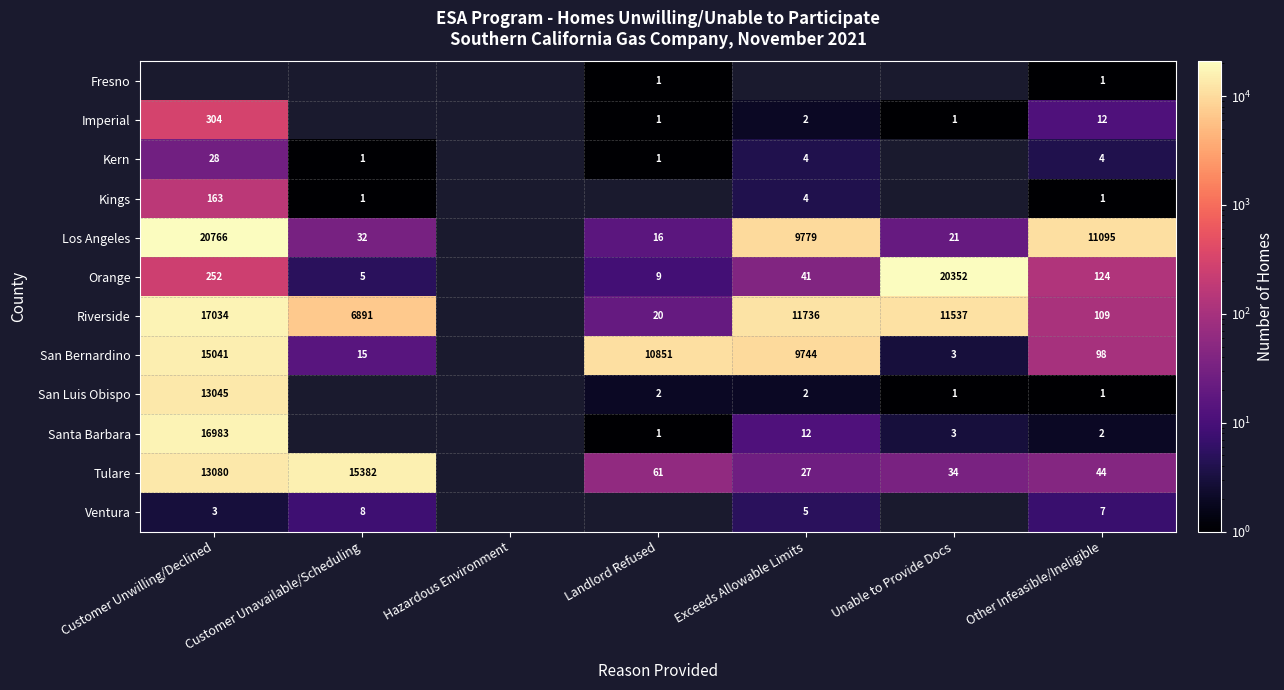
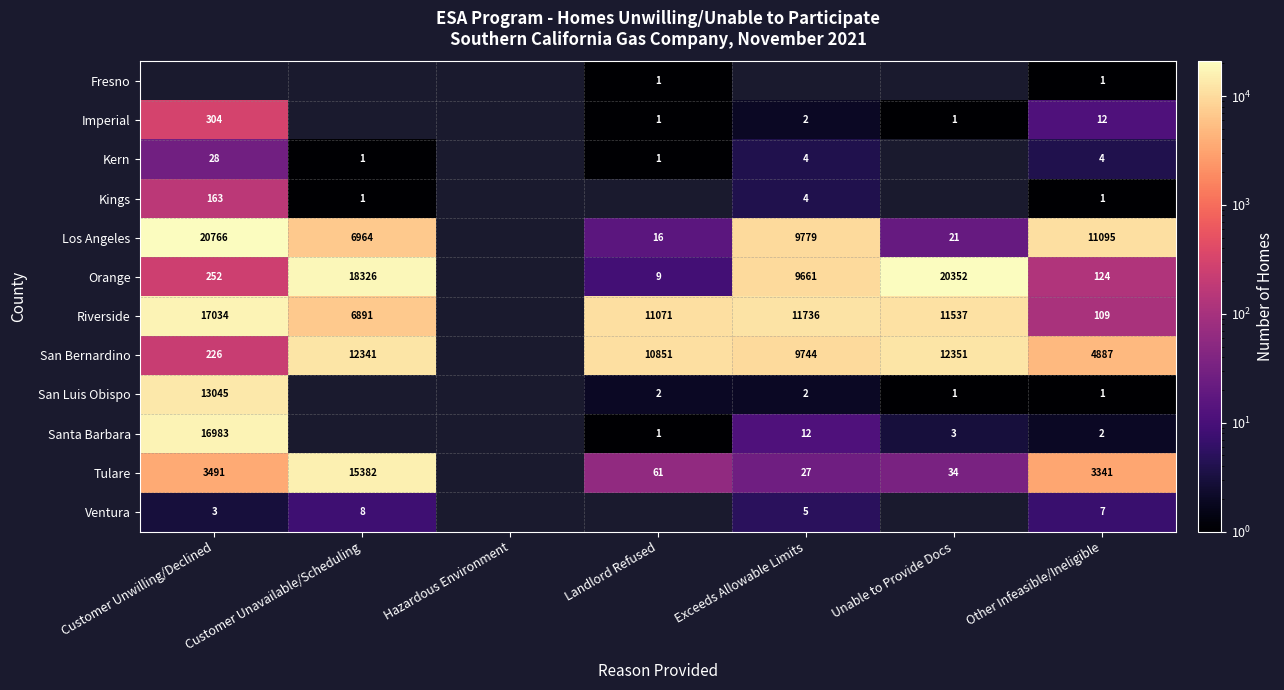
  {
    "Fresno": {
      "Landlord Refused": 1,
      "Other Infeasible/Ineligible": 1
    },
    "Imperial": {
      "Customer Unwilling/Declined": 304,
      "Landlord Refused": 1,
      "Exceeds Allowable Limits": 2,
      "Unable to Provide Docs": 1,
      "Other Infeasible/Ineligible": 12
    },
    "Kern": {
      "Customer Unwilling/Declined": 28,
      "Customer Unavailable/Scheduling": 1,
      "Landlord Refused": 1,
      "Exceeds Allowable Limits": 4,
      "Other Infeasible/Ineligible": 4
    },
    "Kings": {
      "Customer Unwilling/Declined": 163,
      "Customer Unavailable/Scheduling": 1,
      "Exceeds Allowable Limits": 4,
      "Other Infeasible/Ineligible": 1
    },
    "Los Angeles": {
      "Customer Unwilling/Declined": 20766,
-     "Customer Unavailable/Scheduling": 32,
+     "Customer Unavailable/Scheduling": 6964,
      "Landlord Refused": 16,
      "Exceeds Allowable Limits": 9779,
      "Unable to Provide Docs": 21,
      "Other Infeasible/Ineligible": 11095
    },
    "Orange": {
      "Customer Unwilling/Declined": 252,
-     "Customer Unavailable/Scheduling": 5,
+     "Customer Unavailable/Scheduling": 18326,
      "Landlord Refused": 9,
-     "Exceeds Allowable Limits": 41,
+     "Exceeds Allowable Limits": 9661,
      "Unable to Provide Docs": 20352,
      "Other Infeasible/Ineligible": 124
    },
    "Riverside": {
      "Customer Unwilling/Declined": 17034,
      "Customer Unavailable/Scheduling": 6891,
-     "Landlord Refused": 20,
+     "Landlord Refused": 11071,
      "Exceeds Allowable Limits": 11736,
      "Unable to Provide Docs": 11537,
      "Other Infeasible/Ineligible": 109
    },
    "San Bernardino": {
-     "Customer Unwilling/Declined": 15041,
-     "Customer Unavailable/Scheduling": 15,
+     "Customer Unwilling/Declined": 226,
+     "Customer Unavailable/Scheduling": 12341,
      "Landlord Refused": 10851,
      "Exceeds Allowable Limits": 9744,
-     "Unable to Provide Docs": 3,
-     "Other Infeasible/Ineligible": 98
+     "Unable to Provide Docs": 12351,
+     "Other Infeasible/Ineligible": 4887
    },
    "San Luis Obispo": {
      "Customer Unwilling/Declined": 13045,
      "Landlord Refused": 2,
      "Exceeds Allowable Limits": 2,
      "Unable to Provide Docs": 1,
      "Other Infeasible/Ineligible": 1
    },
    "Santa Barbara": {
      "Customer Unwilling/Declined": 16983,
      "Landlord Refused": 1,
      "Exceeds Allowable Limits": 12,
      "Unable to Provide Docs": 3,
      "Other Infeasible/Ineligible": 2
    },
    "Tulare": {
-     "Customer Unwilling/Declined": 13080,
+     "Customer Unwilling/Declined": 3491,
      "Customer Unavailable/Scheduling": 15382,
      "Landlord Refused": 61,
      "Exceeds Allowable Limits": 27,
      "Unable to Provide Docs": 34,
-     "Other Infeasible/Ineligible": 44
+     "Other Infeasible/Ineligible": 3341
    },
    "Ventura": {
      "Customer Unwilling/Declined": 3,
      "Customer Unavailable/Scheduling": 8,
      "Exceeds Allowable Limits": 5,
      "Other Infeasible/Ineligible": 7
    }
  }
